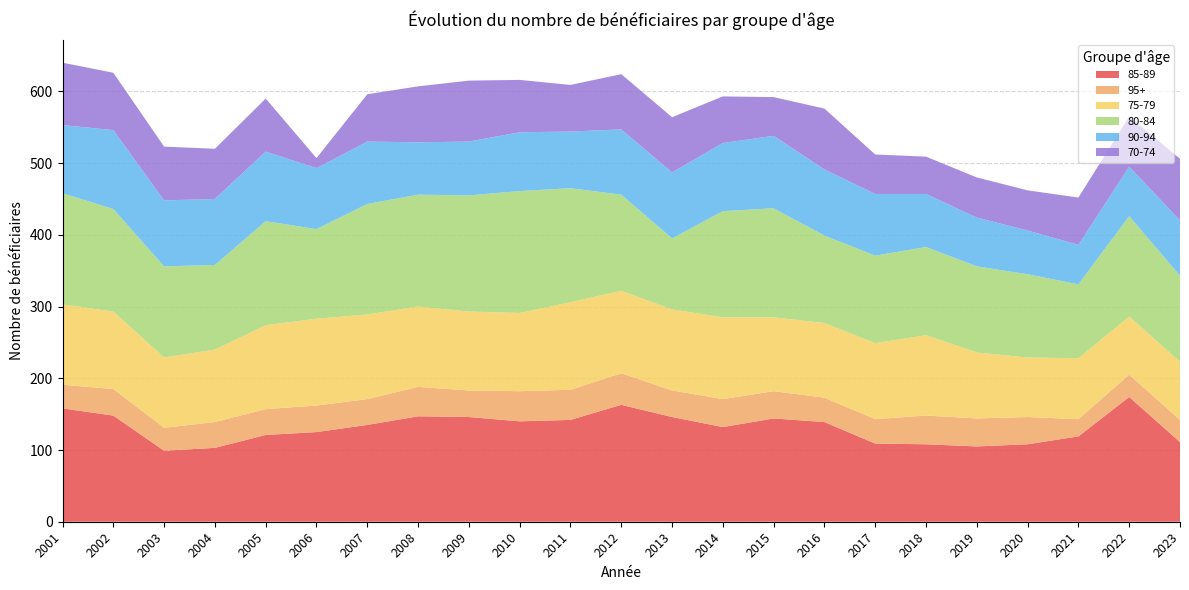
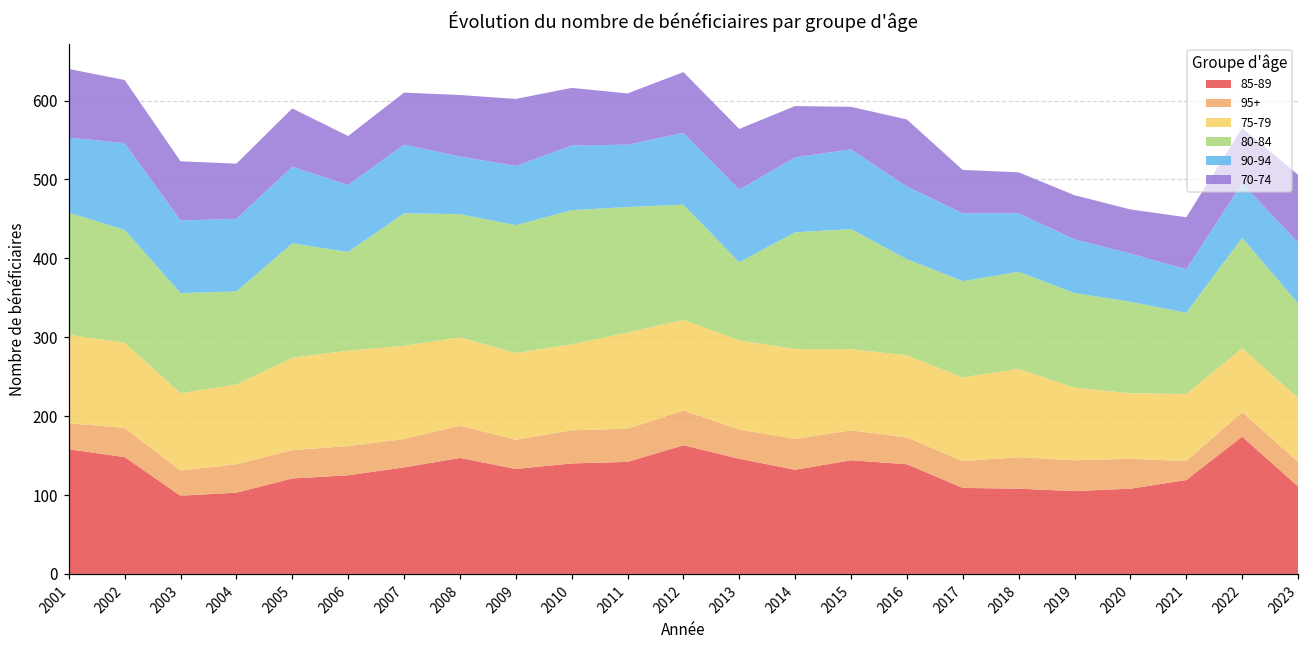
  {
    "85-89": {
      "2001": 160,
      "2002": 150,
      "2003": 100,
      "2004": 100,
      "2005": 120,
      "2006": 130,
      "2007": 140,
      "2008": 150,
-     "2009": 150,
+     "2009": 130,
      "2010": 140,
      "2011": 140,
      "2012": 160,
      "2013": 150,
      "2014": 130,
      "2015": 140,
      "2016": 140,
      "2017": 110,
      "2018": 110,
      "2019": 110,
      "2020": 110,
      "2021": 120,
      "2022": 170,
      "2023": 110
    },
    "80-84": {
      "2001": 160,
      "2002": 140,
      "2003": 130,
      "2004": 120,
      "2005": 150,
      "2006": 130,
-     "2007": 150,
+     "2007": 170,
      "2008": 160,
      "2009": 160,
      "2010": 170,
      "2011": 160,
-     "2012": 130,
+     "2012": 150,
      "2013": 100,
      "2014": 150,
      "2015": 150,
      "2016": 120,
      "2017": 120,
      "2018": 120,
      "2019": 120,
      "2020": 120,
      "2021": 100,
      "2022": 140,
      "2023": 120
    },
    "90-94": {
      "2001": 100,
      "2002": 110,
      "2003": 90,
      "2004": 90,
      "2005": 100,
      "2006": 90,
      "2007": 90,
      "2008": 70,
      "2009": 80,
      "2010": 80,
      "2011": 80,
      "2012": 90,
      "2013": 90,
      "2014": 100,
      "2015": 100,
      "2016": 90,
      "2017": 90,
      "2018": 70,
      "2019": 70,
      "2020": 60,
      "2021": 60,
      "2022": 70,
      "2023": 80
    },
    "70-74": {
      "2001": 90,
      "2002": 80,
      "2003": 80,
      "2004": 70,
      "2005": 70,
-     "2006": 10,
+     "2006": 60,
      "2007": 70,
      "2008": 80,
      "2009": 90,
      "2010": 70,
      "2011": 70,
      "2012": 80,
      "2013": 80,
      "2014": 70,
      "2015": 50,
      "2016": 90,
      "2017": 60,
      "2018": 50,
      "2019": 60,
      "2020": 60,
      "2021": 70,
      "2023": 90
    }
  }
